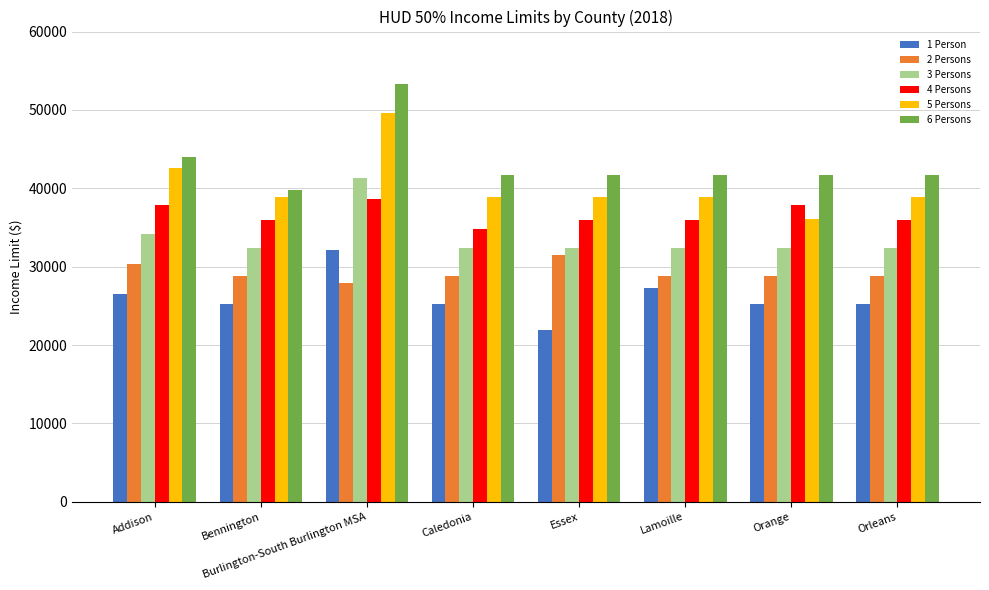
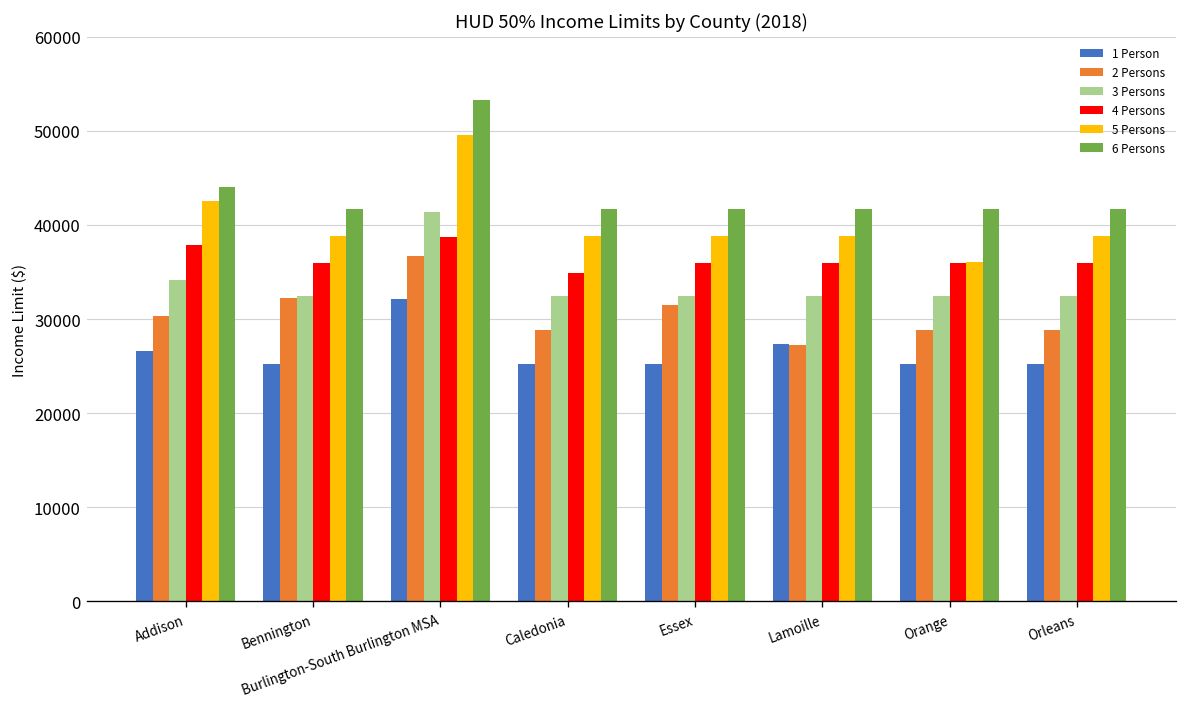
  {
    "1 Person": {
      "Addison": 27000,
      "Bennington": 25000,
      "Burlington-South Burlington MSA": 32000,
      "Caledonia": 25000,
-     "Essex": 22000,
+     "Essex": 25000,
      "Lamoille": 27000,
      "Orange": 25000,
      "Orleans": 25000
    },
    "2 Persons": {
      "Addison": 30000,
-     "Bennington": 29000,
-     "Burlington-South Burlington MSA": 28000,
+     "Bennington": 32000,
+     "Burlington-South Burlington MSA": 37000,
      "Caledonia": 29000,
      "Essex": 31000,
-     "Lamoille": 29000,
+     "Lamoille": 27000,
      "Orange": 29000,
      "Orleans": 29000
    },
    "3 Persons": {
      "Addison": 34000,
      "Bennington": 32000,
      "Burlington-South Burlington MSA": 41000,
      "Caledonia": 32000,
      "Essex": 32000,
      "Lamoille": 32000,
      "Orange": 32000,
      "Orleans": 32000
    },
    "4 Persons": {
      "Addison": 38000,
      "Bennington": 36000,
      "Burlington-South Burlington MSA": 39000,
      "Caledonia": 35000,
      "Essex": 36000,
      "Lamoille": 36000,
-     "Orange": 38000,
+     "Orange": 36000,
      "Orleans": 36000
    },
    "5 Persons": {
      "Addison": 43000,
      "Bennington": 39000,
      "Burlington-South Burlington MSA": 50000,
      "Caledonia": 39000,
      "Essex": 39000,
      "Lamoille": 39000,
      "Orange": 36000,
      "Orleans": 39000
    },
    "6 Persons": {
      "Addison": 44000,
-     "Bennington": 40000,
+     "Bennington": 42000,
      "Burlington-South Burlington MSA": 53000,
      "Caledonia": 42000,
      "Essex": 42000,
      "Lamoille": 42000,
      "Orange": 42000,
      "Orleans": 42000
    }
  }
